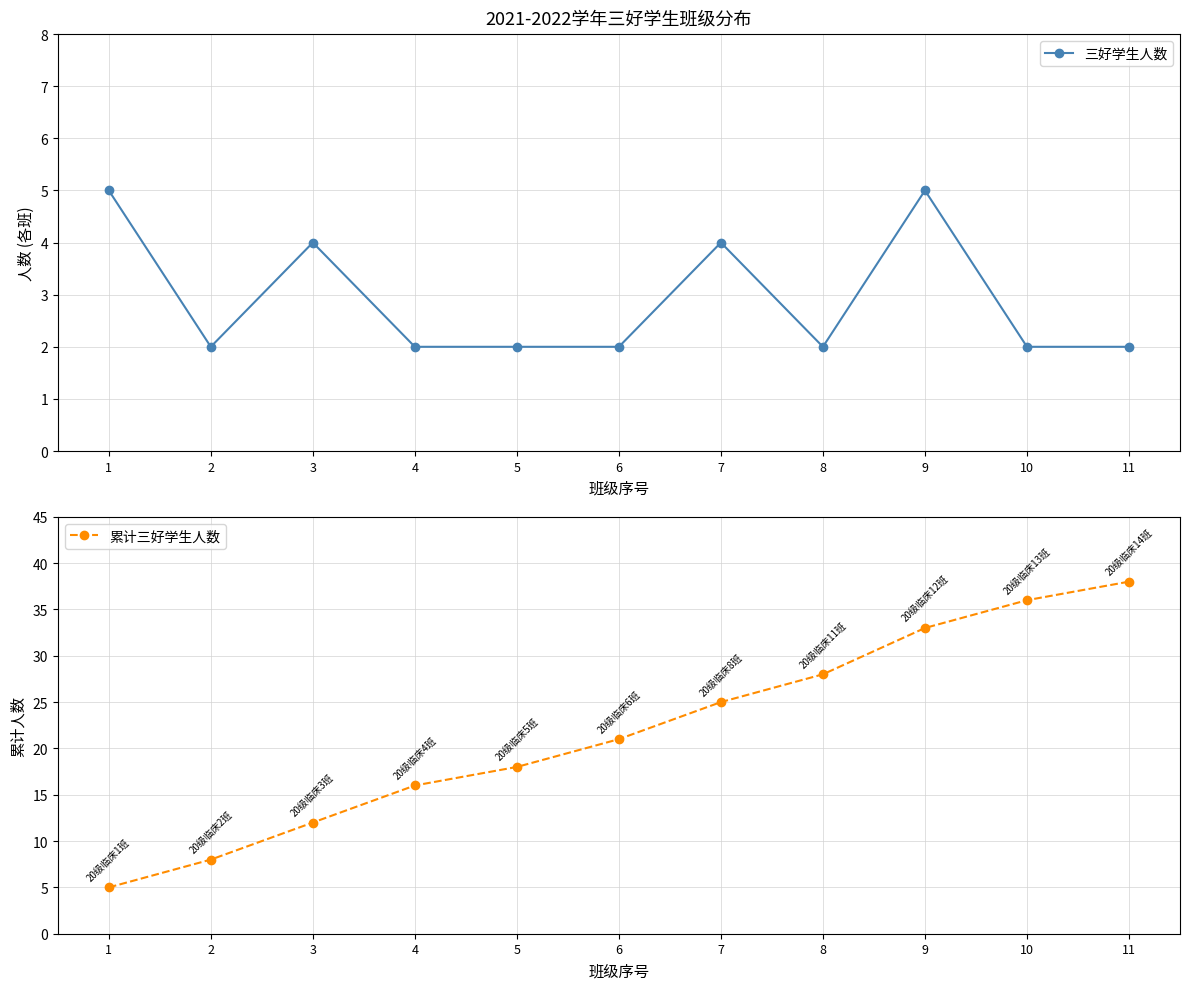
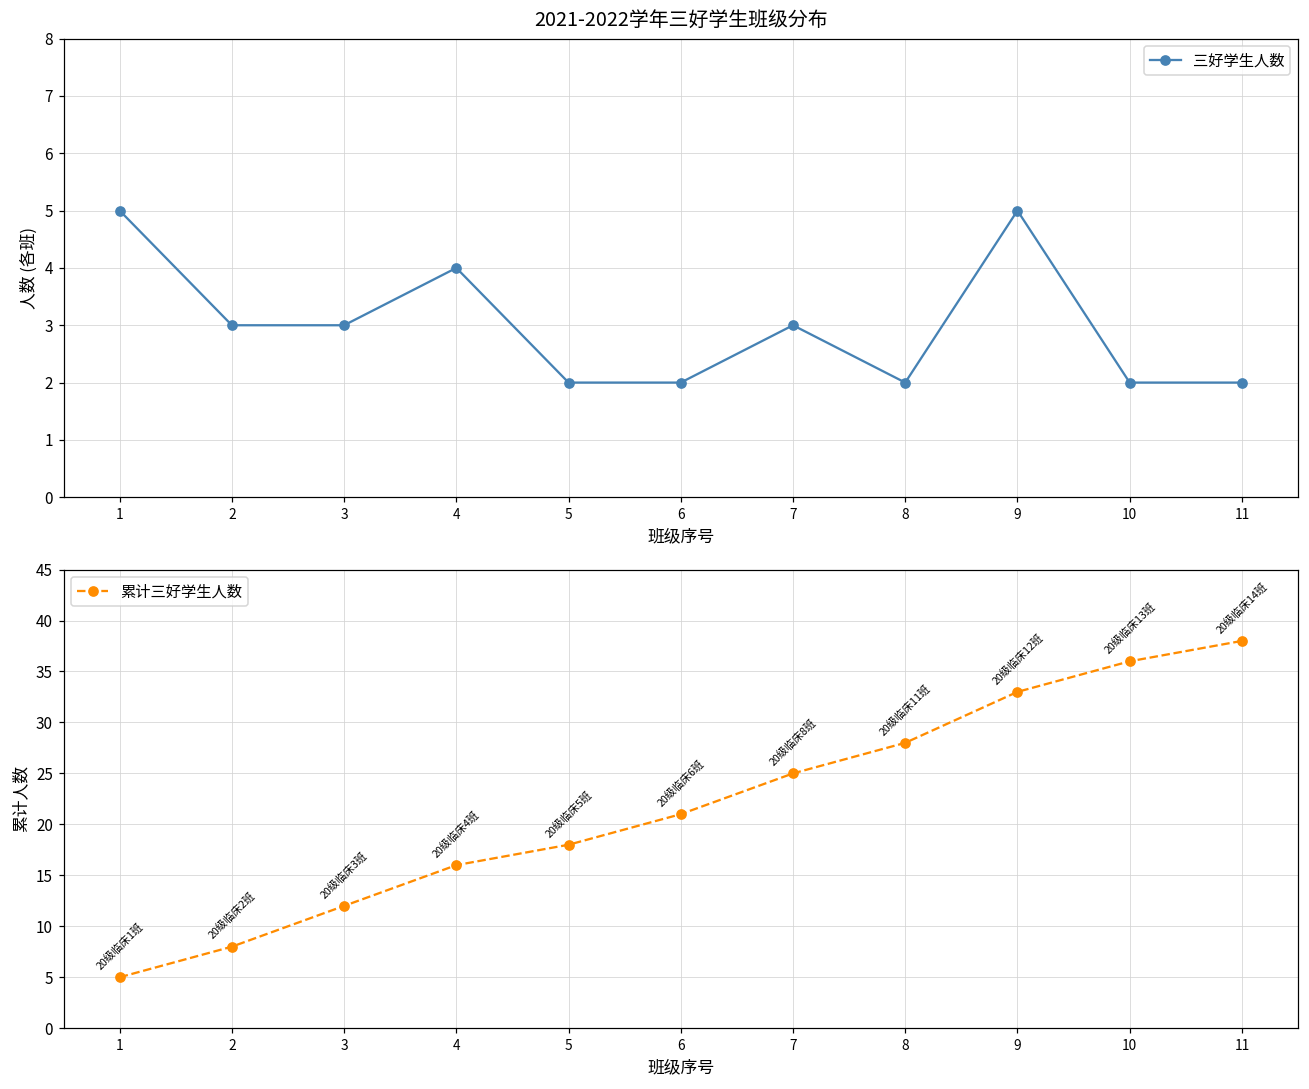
  {
    "2021-2022学年三好学生班级分布": {
      "1": 5,
-     "2": 2,
-     "3": 4,
-     "4": 2,
+     "2": 3,
+     "3": 3,
+     "4": 4,
      "5": 2,
      "6": 2,
-     "7": 4,
+     "7": 3,
      "8": 2,
      "9": 5,
      "10": 2,
      "11": 2
    }
  }
